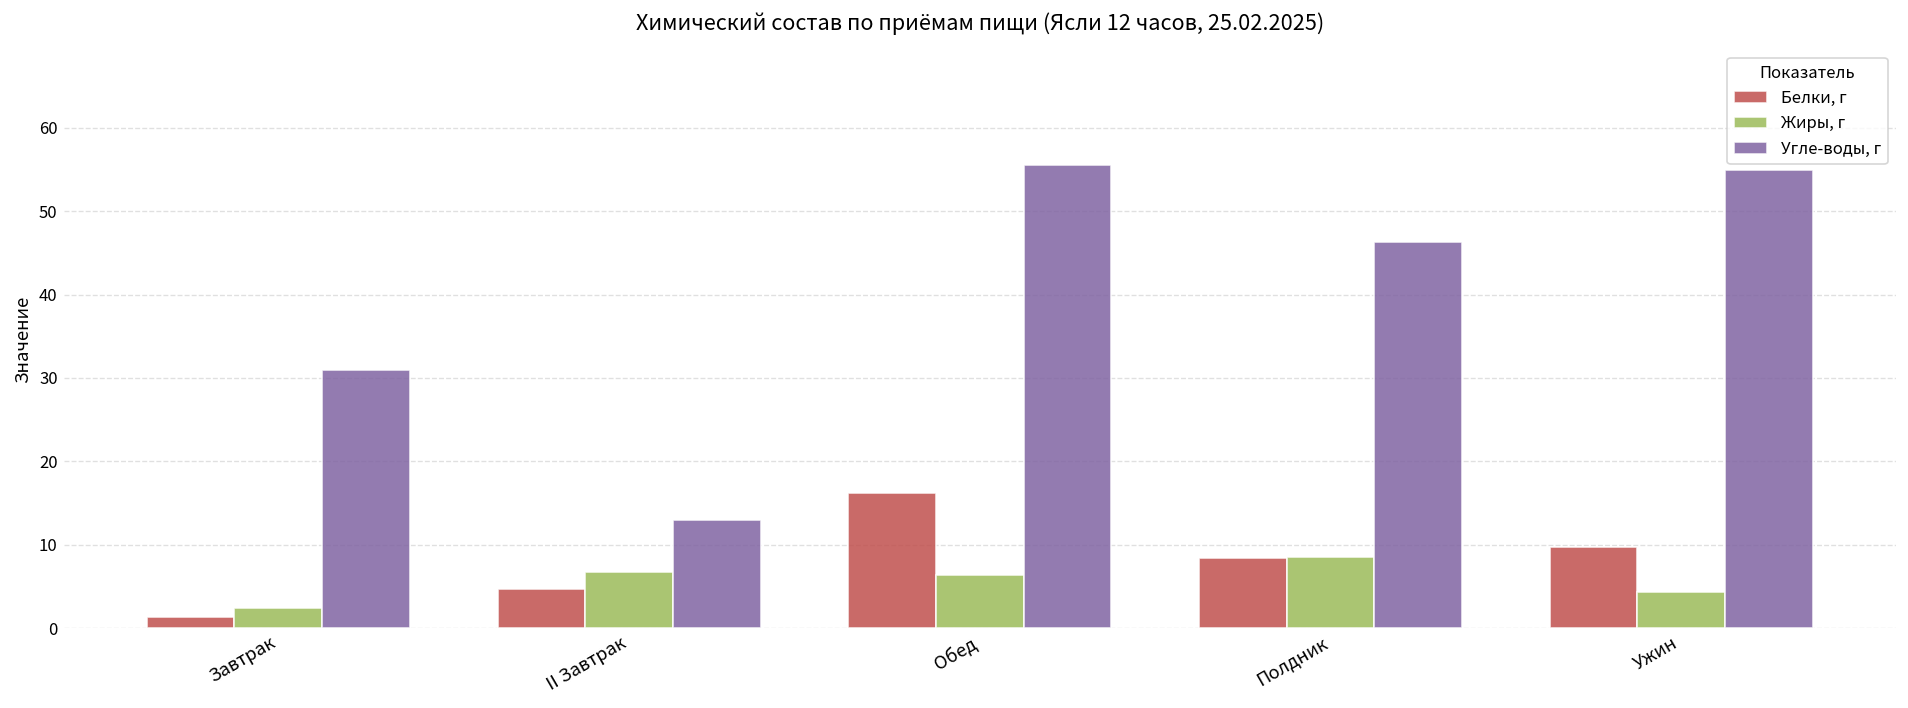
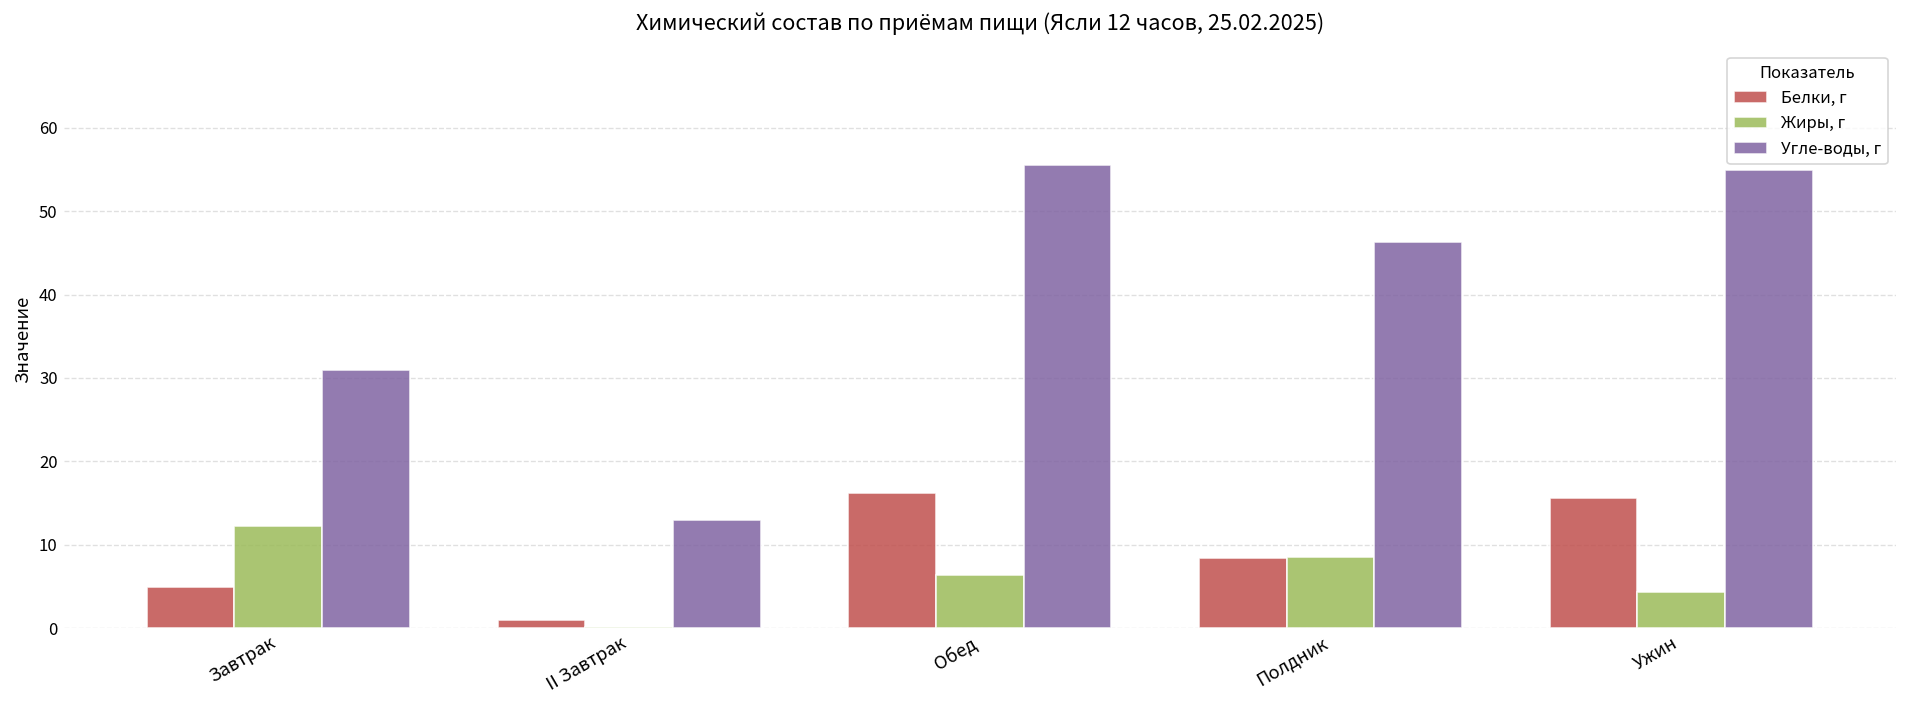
  {
    "Белки, г": {
-     "Завтрак": 1,
-     "II Завтрак": 5,
+     "Завтрак": 5,
+     "II Завтрак": 1,
      "Обед": 16,
      "Полдник": 8,
-     "Ужин": 10
+     "Ужин": 16
    },
    "Жиры, г": {
-     "Завтрак": 2,
-     "II Завтрак": 7,
+     "Завтрак": 12,
+     "II Завтрак": 0,
      "Обед": 6,
      "Полдник": 9,
      "Ужин": 4
    },
    "Угле-воды, г": {
      "Завтрак": 31,
      "II Завтрак": 13,
      "Обед": 55,
      "Полдник": 46,
      "Ужин": 55
    }
  }
